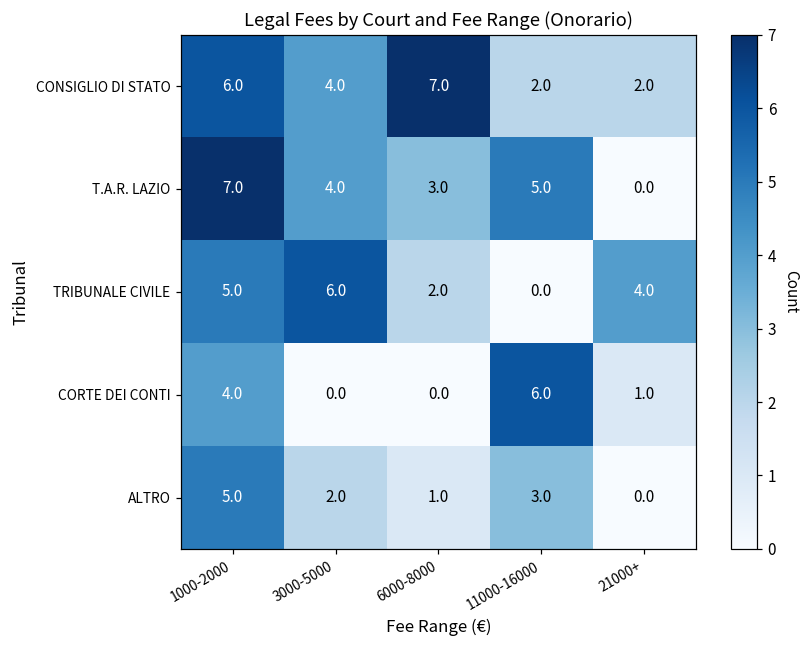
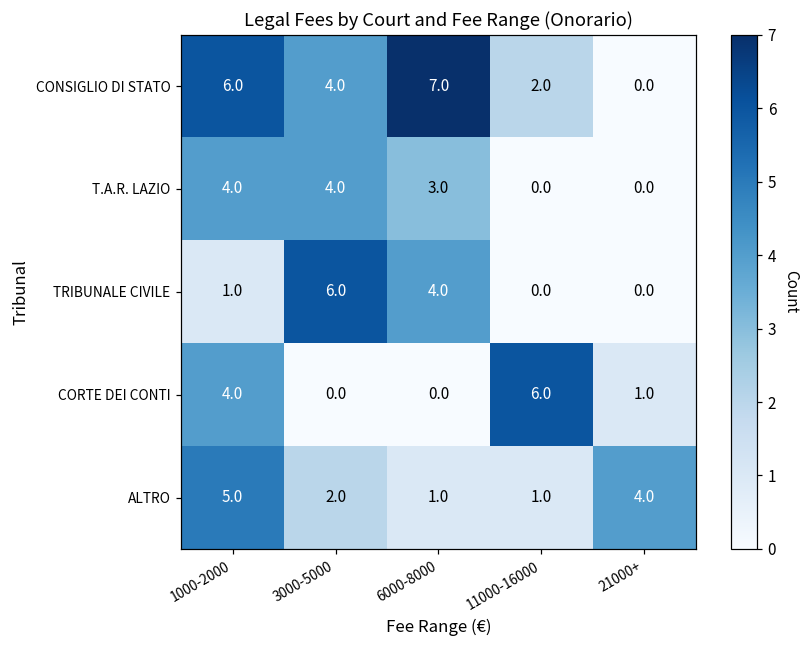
  {
    "CONSIGLIO DI STATO": {
      "1000-2000": 6.0,
      "3000-5000": 4.0,
      "6000-8000": 7.0,
      "11000-16000": 2.0,
-     "21000+": 2.0
+     "21000+": 0.0
    },
    "T.A.R. LAZIO": {
-     "1000-2000": 7.0,
+     "1000-2000": 4.0,
      "3000-5000": 4.0,
      "6000-8000": 3.0,
-     "11000-16000": 5.0,
+     "11000-16000": 0.0,
      "21000+": 0.0
    },
    "TRIBUNALE CIVILE": {
-     "1000-2000": 5.0,
+     "1000-2000": 1.0,
      "3000-5000": 6.0,
-     "6000-8000": 2.0,
+     "6000-8000": 4.0,
      "11000-16000": 0.0,
-     "21000+": 4.0
+     "21000+": 0.0
    },
    "CORTE DEI CONTI": {
      "1000-2000": 4.0,
      "3000-5000": 0.0,
      "6000-8000": 0.0,
      "11000-16000": 6.0,
      "21000+": 1.0
    },
    "ALTRO": {
      "1000-2000": 5.0,
      "3000-5000": 2.0,
      "6000-8000": 1.0,
-     "11000-16000": 3.0,
-     "21000+": 0.0
+     "11000-16000": 1.0,
+     "21000+": 4.0
    }
  }
